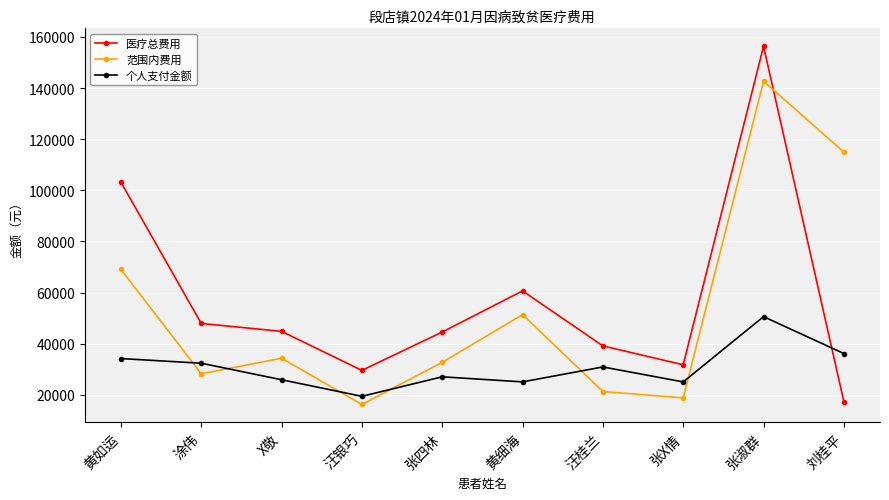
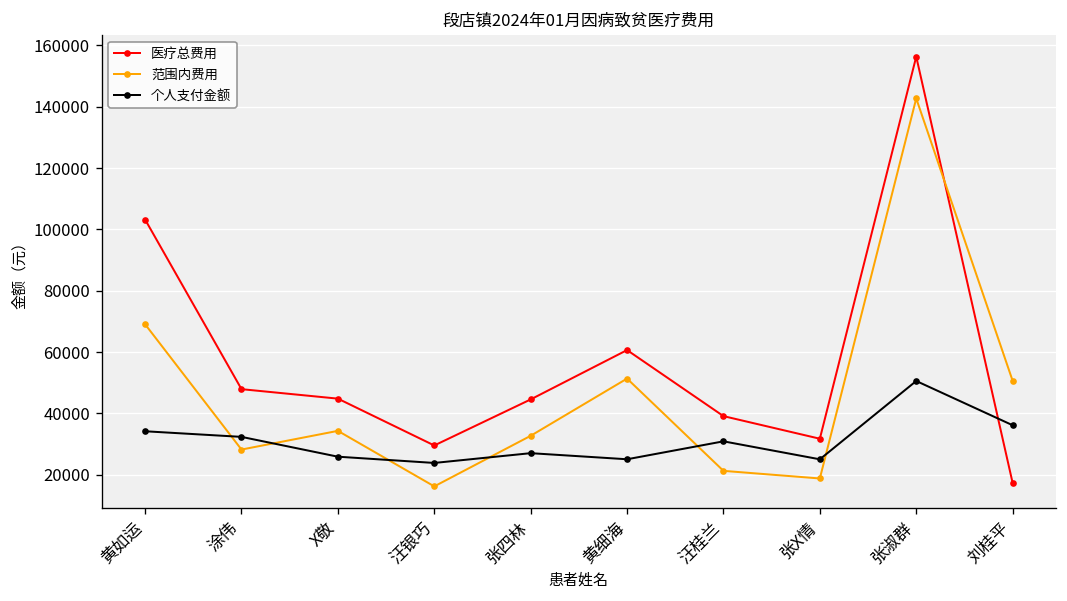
  {
    "医疗总费用": {
      "黄如运": 103000,
      "涂伟": 48000,
      "X敬": 45000,
      "汪银巧": 30000,
      "张四林": 45000,
      "黄细海": 61000,
      "汪桂兰": 39000,
      "张X情": 32000,
      "张淑群": 156000,
      "刘桂平": 17000
    },
    "范围内费用": {
      "黄如运": 69000,
      "涂伟": 28000,
      "X敬": 34000,
      "汪银巧": 16000,
      "张四林": 33000,
      "黄细海": 51000,
      "汪桂兰": 21000,
      "张X情": 19000,
      "张淑群": 143000,
-     "刘桂平": 115000
+     "刘桂平": 51000
    },
    "个人支付金额": {
      "黄如运": 34000,
      "涂伟": 32000,
      "X敬": 26000,
-     "汪银巧": 19000,
+     "汪银巧": 24000,
      "张四林": 27000,
      "黄细海": 25000,
      "汪桂兰": 31000,
      "张X情": 25000,
      "张淑群": 51000,
      "刘桂平": 36000
    }
  }
